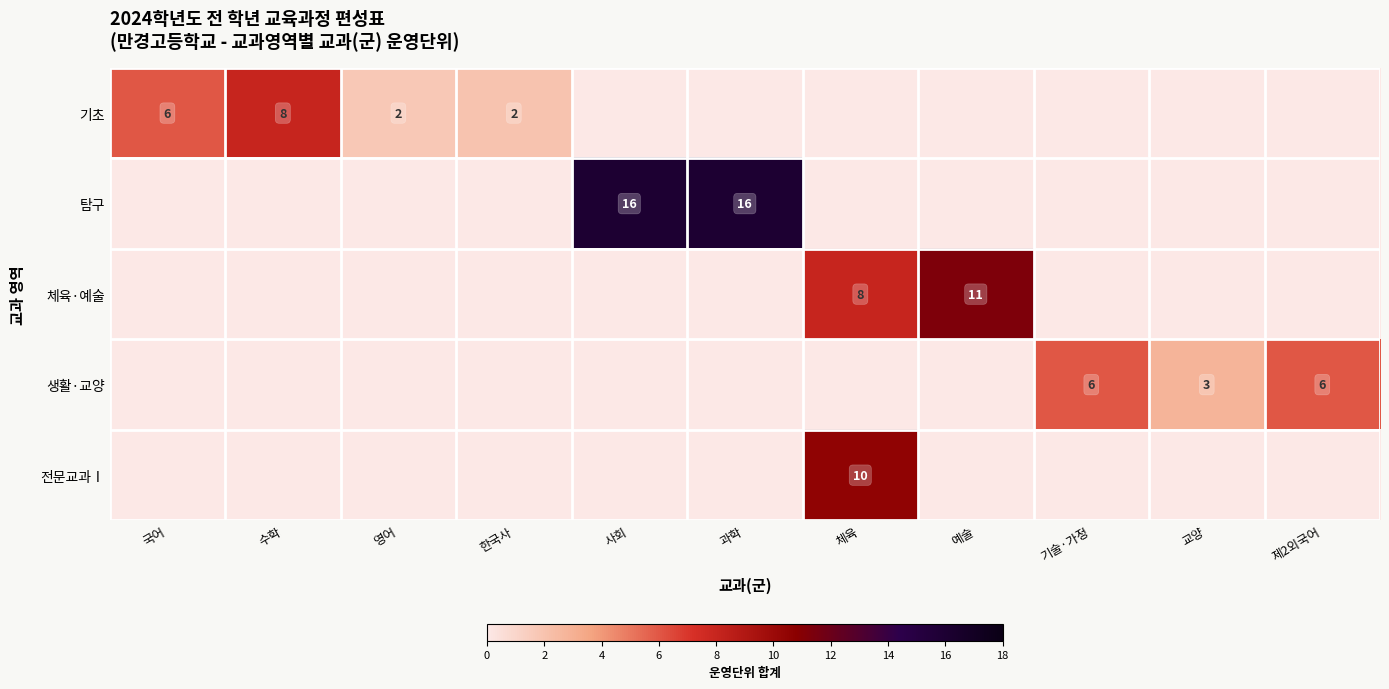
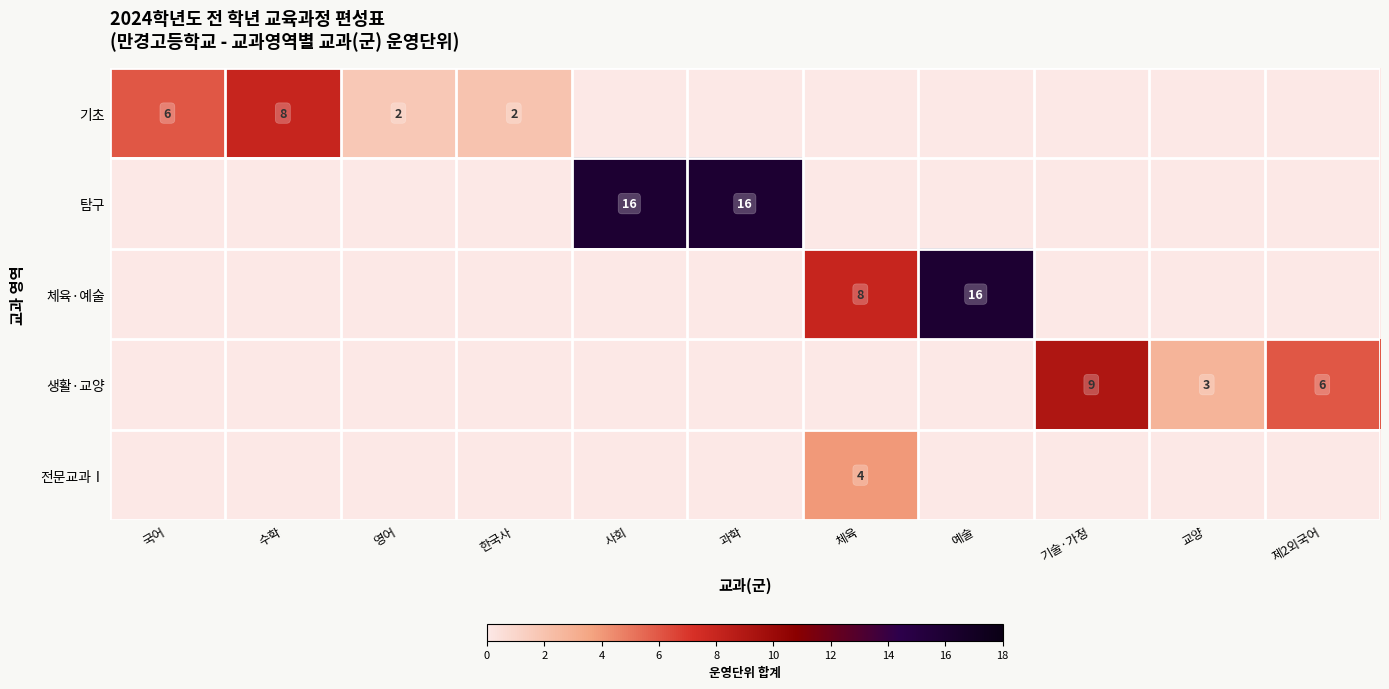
  {
    "체육·예술": {
-     "예술": 11
+     "예술": 16
    },
    "생활·교양": {
-     "기술·가정": 6
+     "기술·가정": 9
    },
    "전문교과Ⅰ": {
-     "체육": 10
+     "체육": 4
    }
  }
